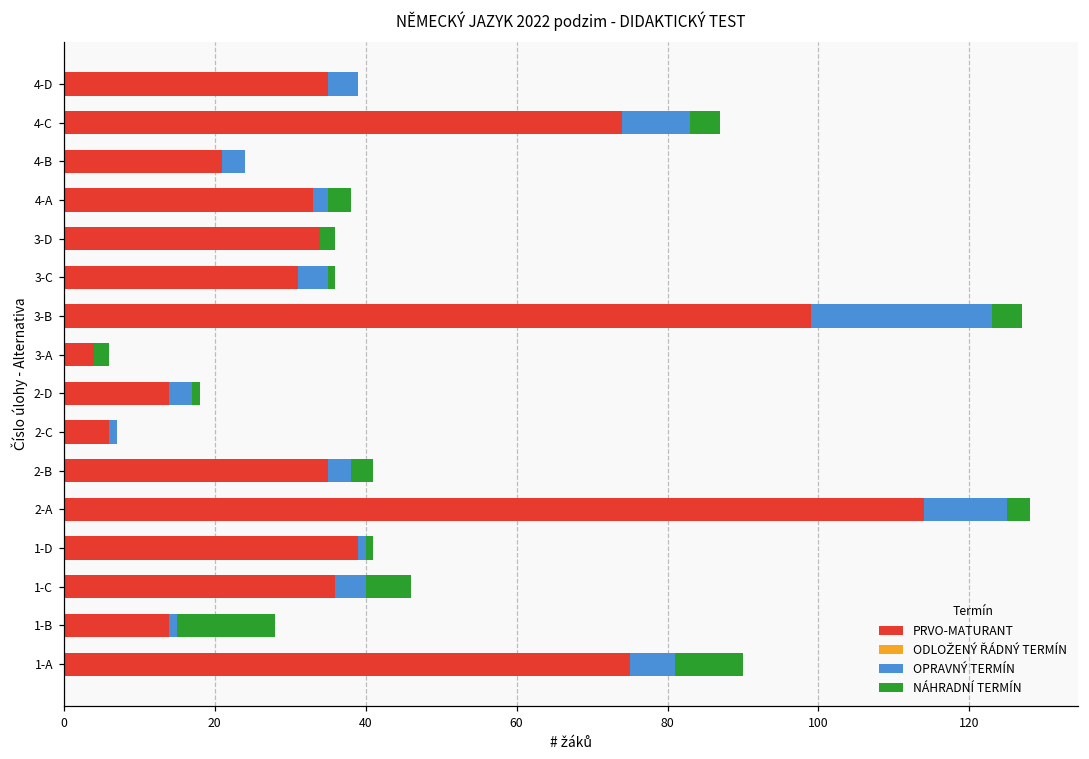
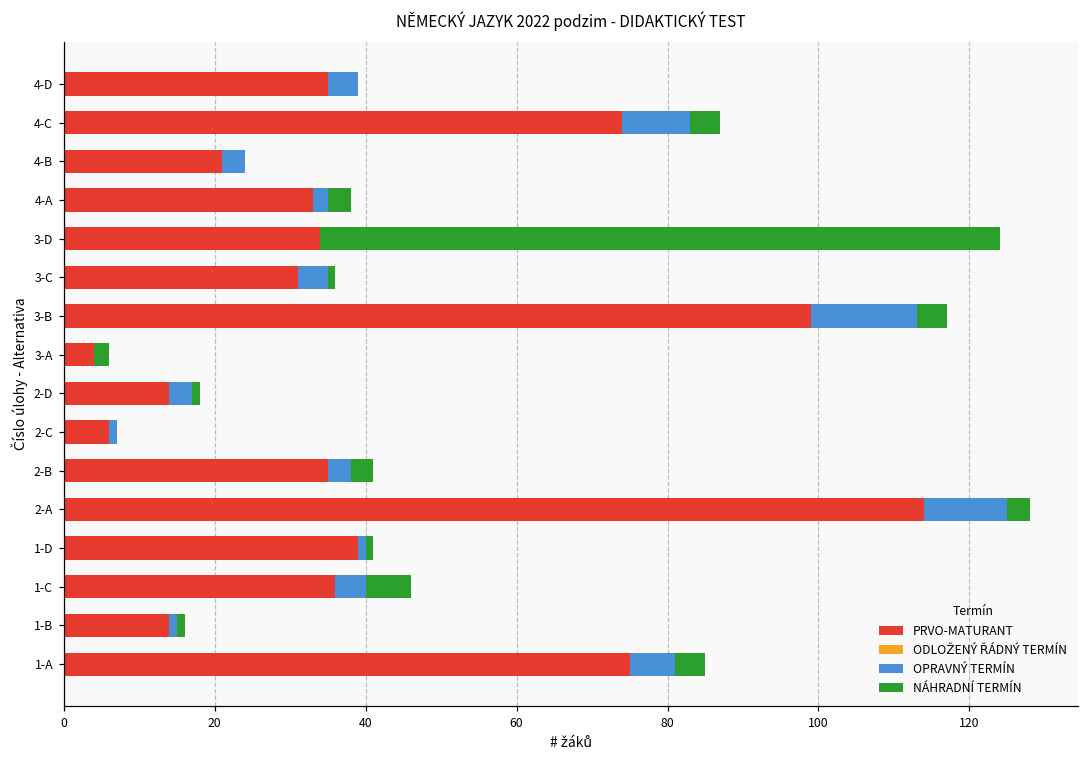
  {
    "ODLOŽENÝ ŘÁDNÝ TERMÍN": {
      "4-D": 35,
      "4-C": 74,
      "4-B": 21,
      "4-A": 33,
      "3-D": 34,
      "3-C": 31,
      "3-B": 99,
      "3-A": 4,
      "2-D": 14,
      "2-C": 6,
      "2-B": 35,
      "2-A": 114,
      "1-D": 39,
      "1-C": 36,
      "1-B": 14,
      "1-A": 75
    },
    "OPRAVNÝ TERMÍN": {
      "4-D": 4,
      "4-C": 9,
      "4-B": 3,
      "4-A": 2,
      "3-D": 0,
      "3-C": 4,
-     "3-B": 24,
+     "3-B": 14,
      "3-A": 0,
      "2-D": 3,
      "2-C": 1,
      "2-B": 3,
      "2-A": 11,
      "1-D": 1,
      "1-C": 4,
      "1-B": 1,
      "1-A": 6
    },
    "NÁHRADNÍ TERMÍN": {
      "4-D": 0,
      "4-C": 4,
      "4-B": 0,
      "4-A": 3,
-     "3-D": 2,
+     "3-D": 90,
      "3-C": 1,
      "3-B": 4,
      "3-A": 2,
      "2-D": 1,
      "2-C": 0,
      "2-B": 3,
      "2-A": 3,
      "1-D": 1,
      "1-C": 6,
-     "1-B": 13,
-     "1-A": 9
+     "1-B": 1,
+     "1-A": 4
    }
  }
